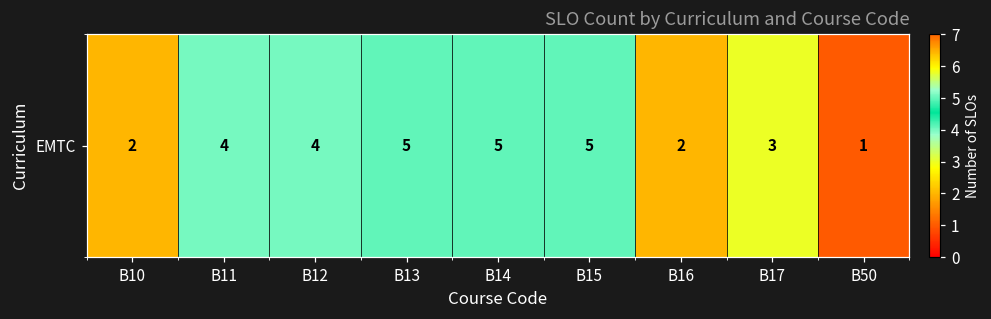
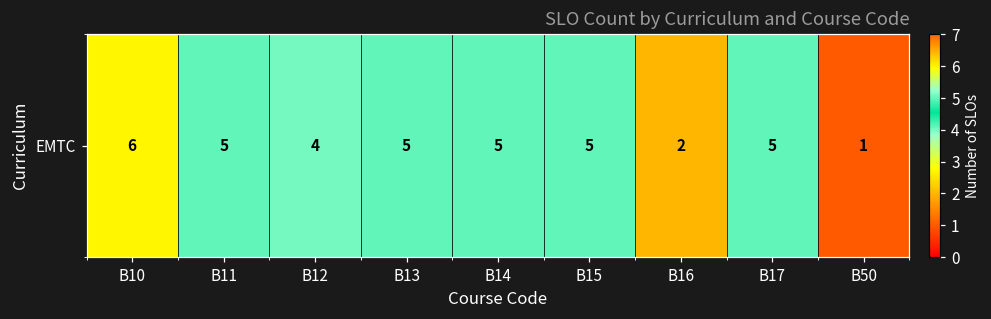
  {
    "EMTC": {
-     "B10": 2,
-     "B11": 4,
+     "B10": 6,
+     "B11": 5,
      "B12": 4,
      "B13": 5,
      "B14": 5,
      "B15": 5,
      "B16": 2,
-     "B17": 3,
+     "B17": 5,
      "B50": 1
    }
  }
